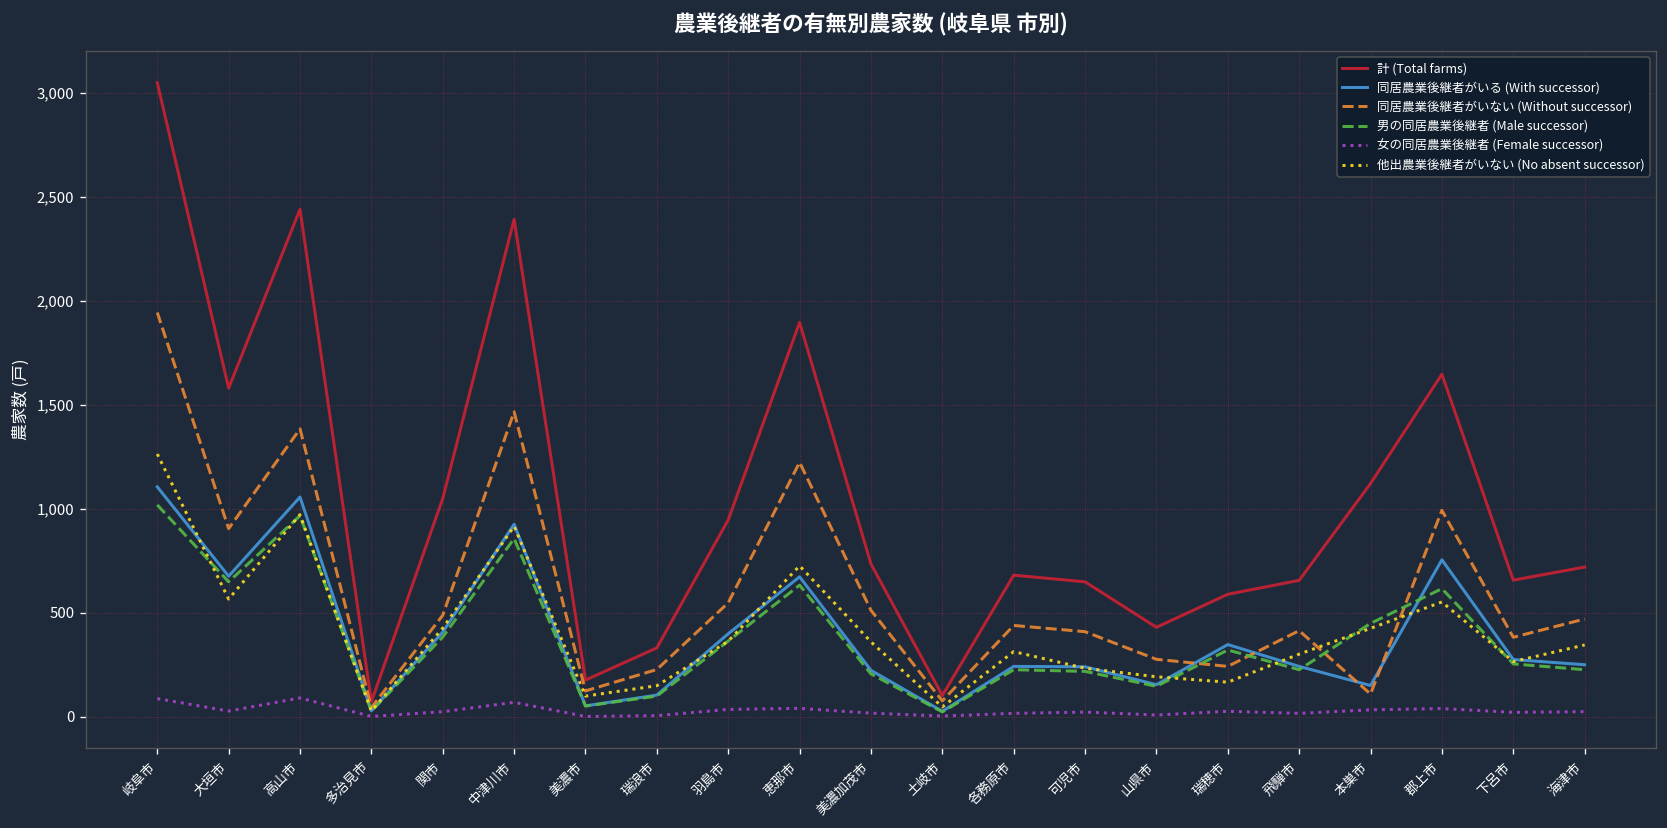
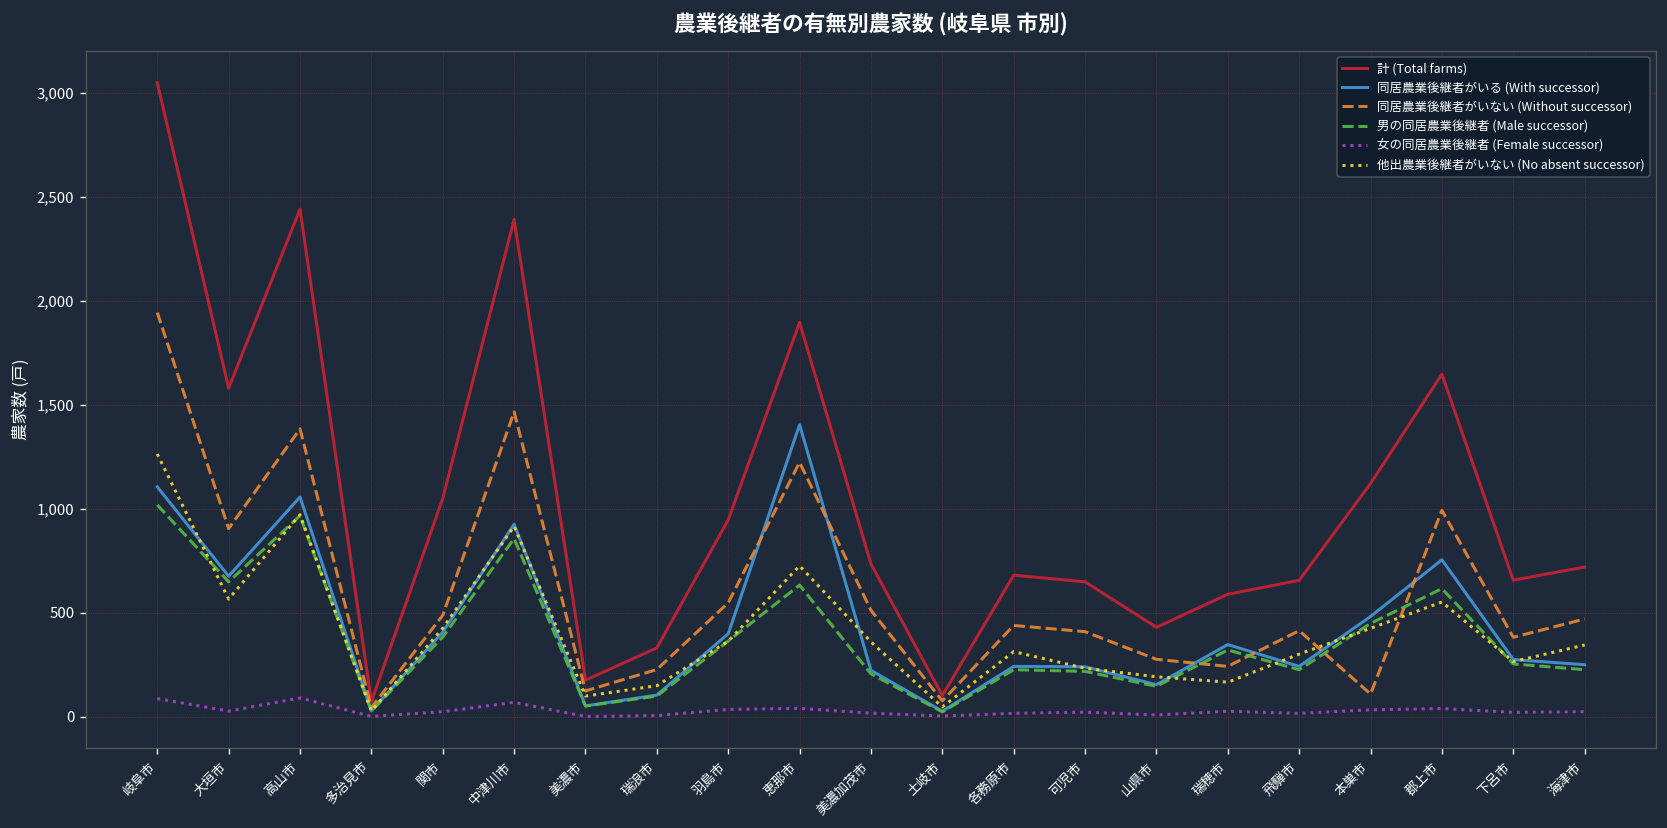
  {
    "計 (Total farms)": {
      "岐阜市": "3,050",
      "大垣市": "1,580",
      "高山市": "2,440",
      "多治見市": "70",
      "関市": "1,050",
      "中津川市": "2,390",
      "美濃市": "180",
      "瑞浪市": "330",
      "羽島市": "950",
      "恵那市": "1,900",
      "美濃加茂市": "740",
      "土岐市": "100",
      "各務原市": "680",
      "可児市": "650",
      "山県市": "430",
      "瑞穂市": "590",
      "飛騨市": "660",
      "本巣市": "1,120",
      "郡上市": "1,650",
      "下呂市": "660",
      "海津市": "720"
    },
    "同居農業後継者がいる (With successor)": {
      "岐阜市": "1,110",
      "大垣市": "680",
      "高山市": "1,060",
      "関市": "410",
      "羽島市": "400",
-     "恵那市": "670",
+     "恵那市": "1,410",
      "美濃加茂市": "220",
      "各務原市": "240",
      "瑞穂市": "350",
      "飛騨市": "240",
-     "本巣市": "150",
+     "本巣市": "480",
      "郡上市": "760",
      "海津市": "250"
    },
    "同居農業後継者がいない (Without successor)": {
      "岐阜市": "1,950",
      "大垣市": "910",
      "高山市": "1,390",
      "多治見市": "40",
      "関市": "490",
      "中津川市": "1,470",
      "美濃市": "120",
      "瑞浪市": "230",
      "羽島市": "550",
      "恵那市": "1,220",
      "美濃加茂市": "510",
      "土岐市": "80",
      "各務原市": "440",
      "可児市": "410",
      "山県市": "280",
      "瑞穂市": "240",
      "飛騨市": "410",
      "本巣市": "110",
      "郡上市": "990",
      "下呂市": "380",
      "海津市": "470"
    },
    "男の同居農業後継者 (Male successor)": {
      "岐阜市": "1,020",
      "大垣市": "650",
      "関市": "380",
      "中津川市": "860",
      "恵那市": "630",
      "美濃加茂市": "210",
      "各務原市": "230",
      "可児市": "220",
      "瑞穂市": "320",
      "飛騨市": "230",
      "本巣市": "450",
      "郡上市": "620",
      "海津市": "230"
    },
    "女の同居農業後継者 (Female successor)": {
      "岐阜市": "90",
      "大垣市": "30",
      "高山市": "90",
      "多治見市": "0",
      "関市": "20",
      "中津川市": "70",
      "美濃市": "0",
      "瑞浪市": "10",
      "羽島市": "40",
      "恵那市": "40",
      "美濃加茂市": "20",
      "土岐市": "0",
      "各務原市": "20",
      "可児市": "20",
      "山県市": "10",
      "瑞穂市": "30",
      "飛騨市": "20",
      "本巣市": "30",
      "郡上市": "40",
      "下呂市": "20",
      "海津市": "20"
    },
    "他出農業後継者がいない (No absent successor)": {
      "岐阜市": "1,260",
      "大垣市": "570",
      "関市": "430",
      "美濃市": "100",
      "瑞浪市": "150",
      "恵那市": "730",
      "美濃加茂市": "360",
      "土岐市": "50",
      "各務原市": "310",
      "山県市": "190",
      "瑞穂市": "170",
      "飛騨市": "300",
      "本巣市": "430",
      "郡上市": "550",
      "海津市": "350"
    }
  }
